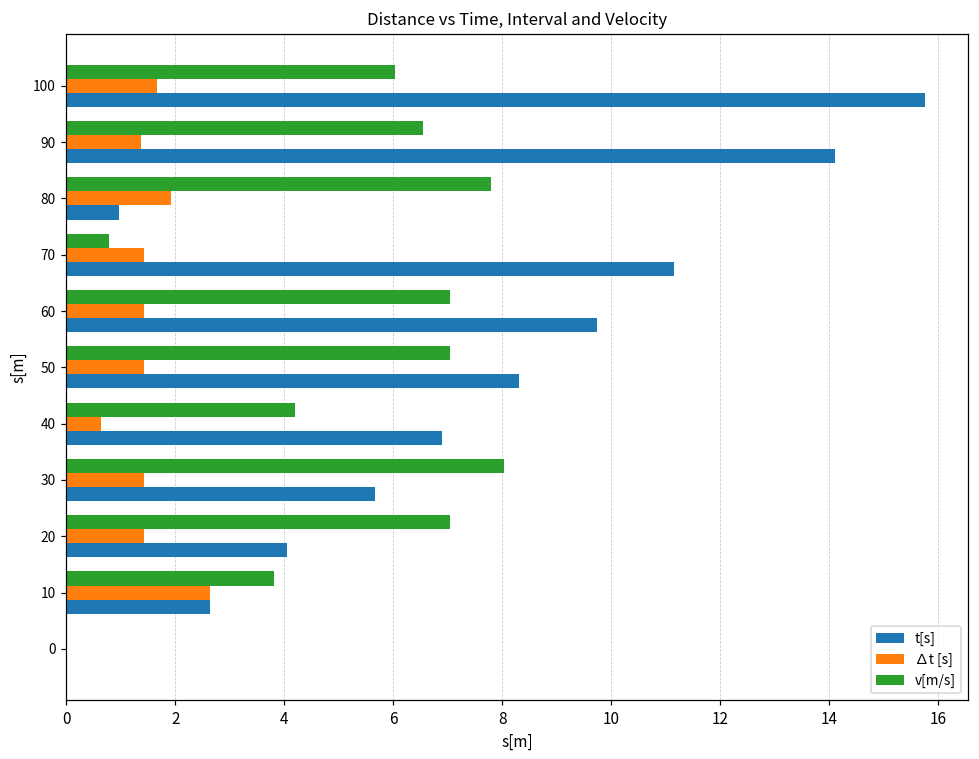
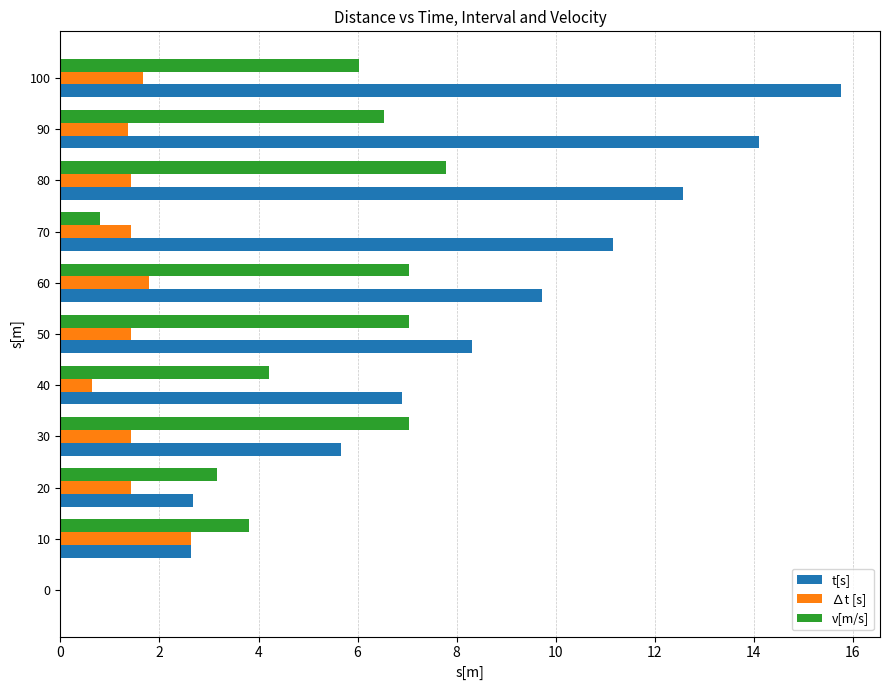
  {
    "t[s]": {
      "100": 15.8,
      "90": 14.1,
-     "80": 1.0,
+     "80": 12.6,
      "70": 11.2,
      "60": 9.7,
      "50": 8.3,
      "40": 6.9,
      "30": 5.7,
-     "20": 4.1,
+     "20": 2.7,
      "10": 2.6,
      "0": 0.0
    },
    "∆t [s]": {
      "100": 1.7,
      "90": 1.4,
-     "80": 1.9,
+     "80": 1.4,
      "70": 1.4,
-     "60": 1.4,
+     "60": 1.8,
      "50": 1.4,
      "40": 0.6,
      "30": 1.4,
      "20": 1.4,
      "10": 2.6,
      "0": 0.0
    },
    "v[m/s]": {
      "100": 6.0,
      "90": 6.5,
      "80": 7.8,
      "70": 0.8,
      "60": 7.0,
      "50": 7.0,
      "40": 4.2,
-     "30": 8.0,
-     "20": 7.0,
+     "30": 7.0,
+     "20": 3.2,
      "10": 3.8,
      "0": 0.0
    }
  }
